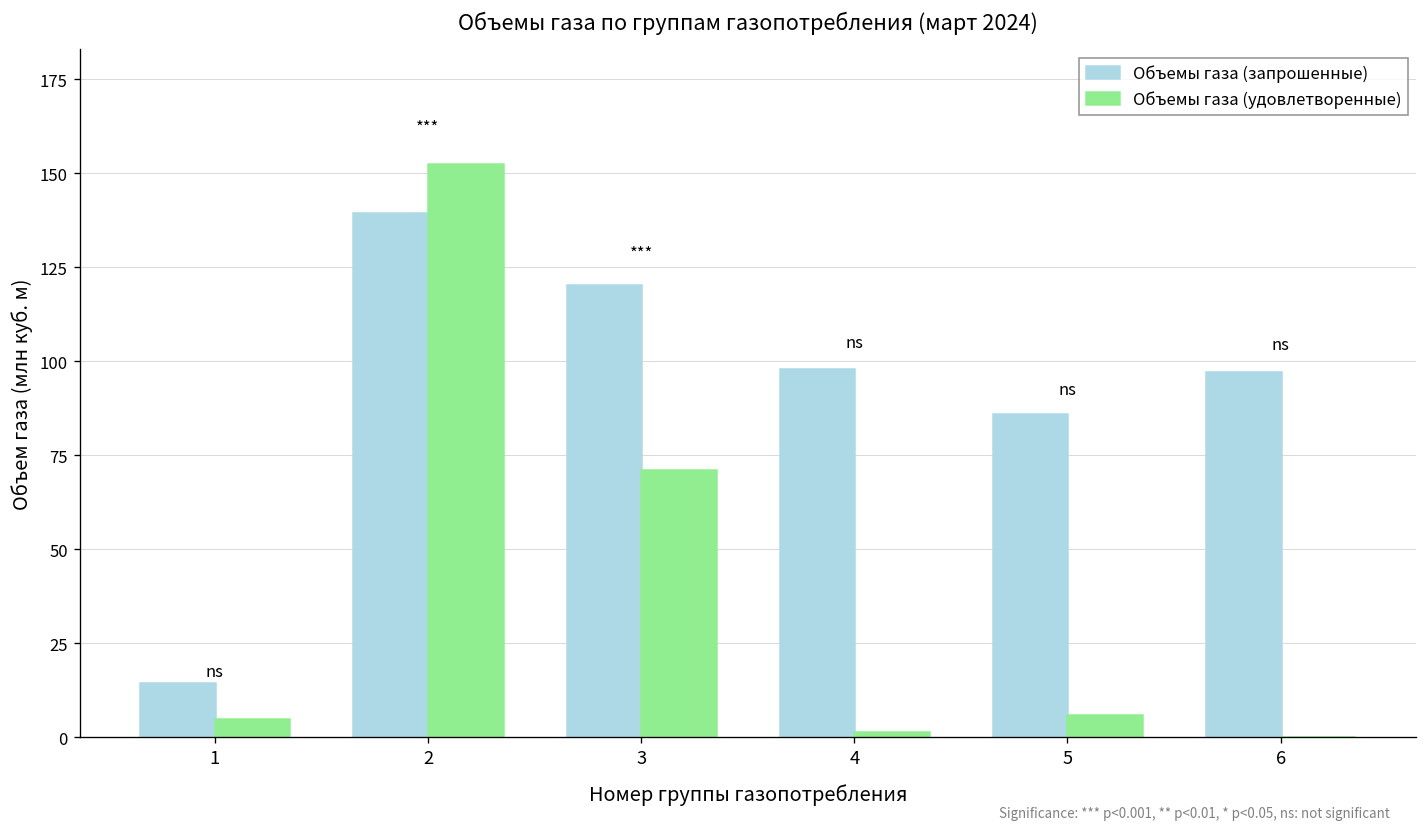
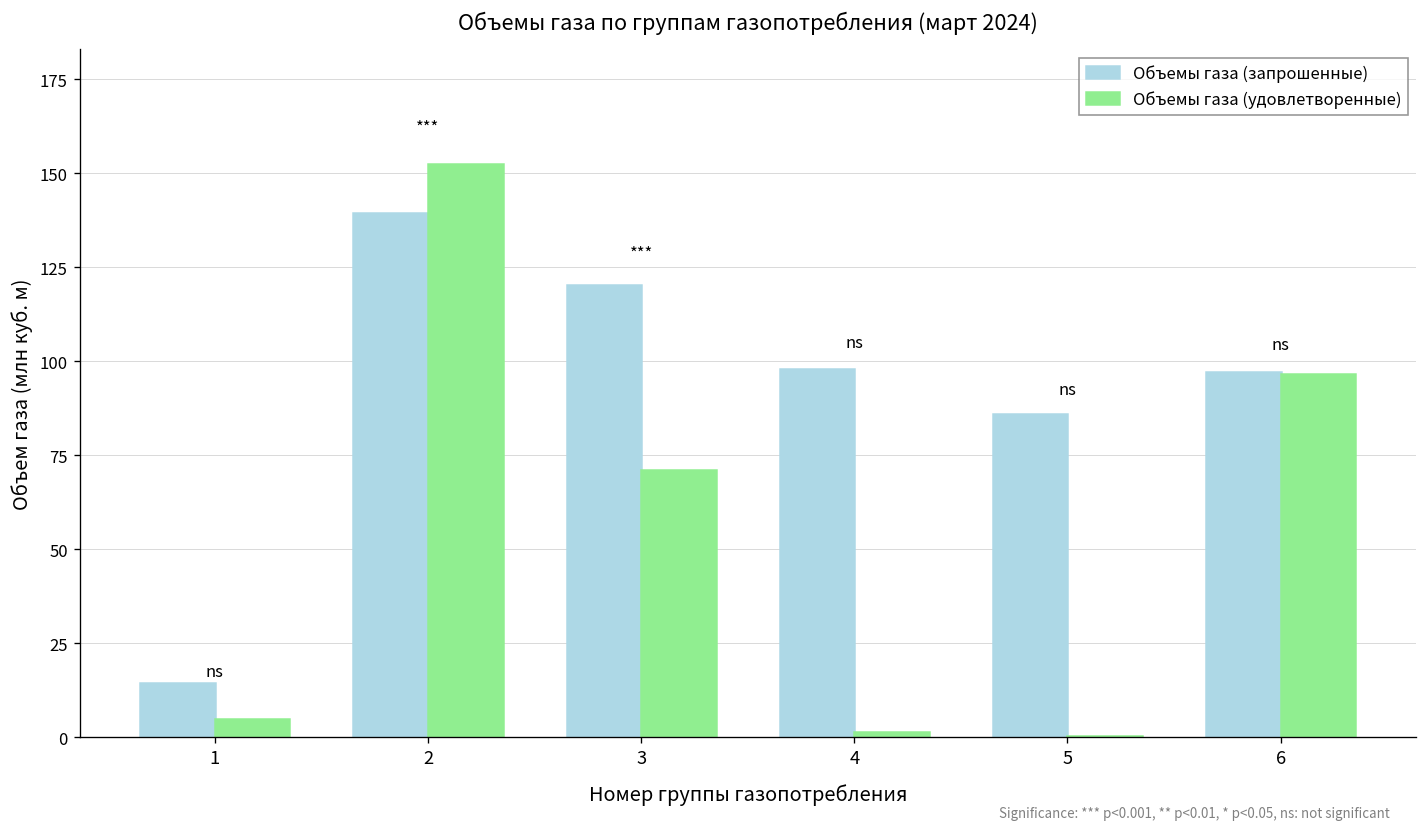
  {
    "Объемы газа (запрошенные)": {
      "1": 15,
      "2": 140,
      "3": 120,
      "4": 98,
      "5": 86,
      "6": 97
    },
    "Объемы газа (удовлетворенные)": {
      "1": 5,
      "2": 152,
      "3": 71,
      "4": 2,
-     "5": 6,
-     "6": 0
+     "5": 0,
+     "6": 97
    }
  }
